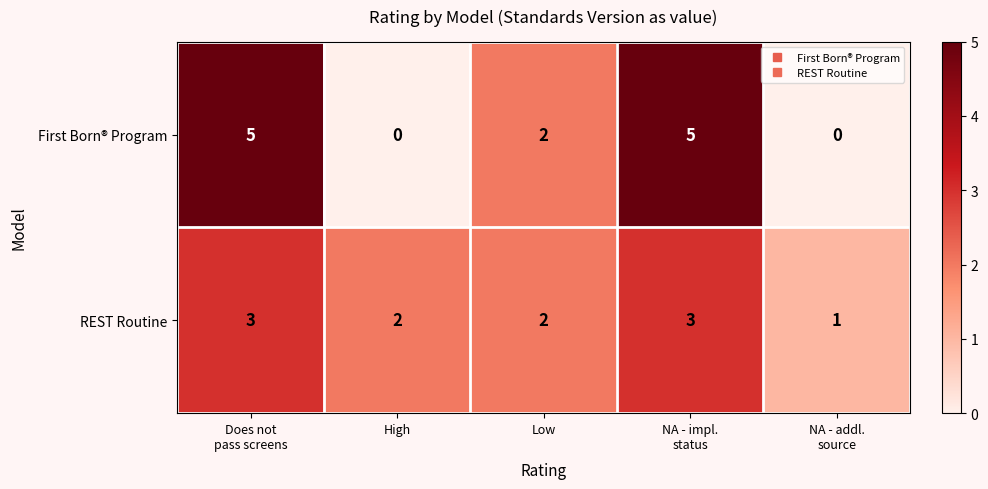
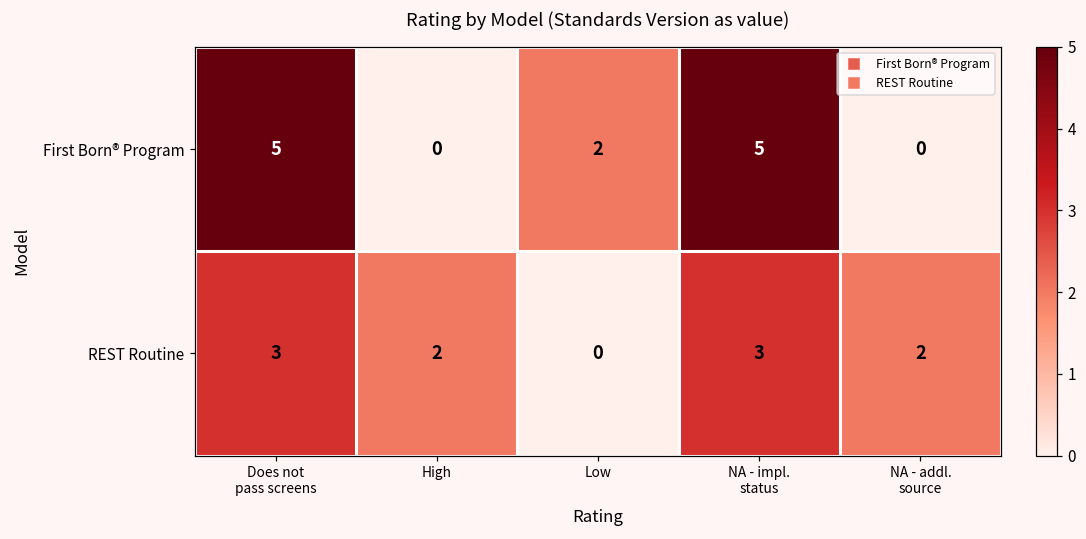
  {
    "First Born® Program": {
      "Does not pass screens": 5,
      "High": 0,
      "Low": 2,
      "NA - impl. status": 5,
      "NA - addl. source": 0
    },
    "REST Routine": {
      "Does not pass screens": 3,
      "High": 2,
-     "Low": 2,
+     "Low": 0,
      "NA - impl. status": 3,
-     "NA - addl. source": 1
+     "NA - addl. source": 2
    }
  }
